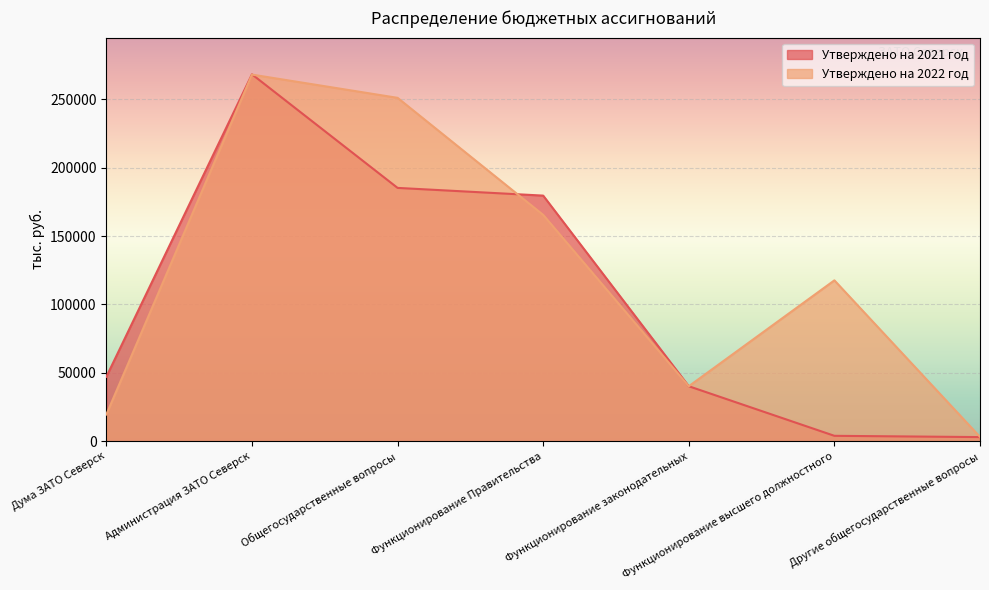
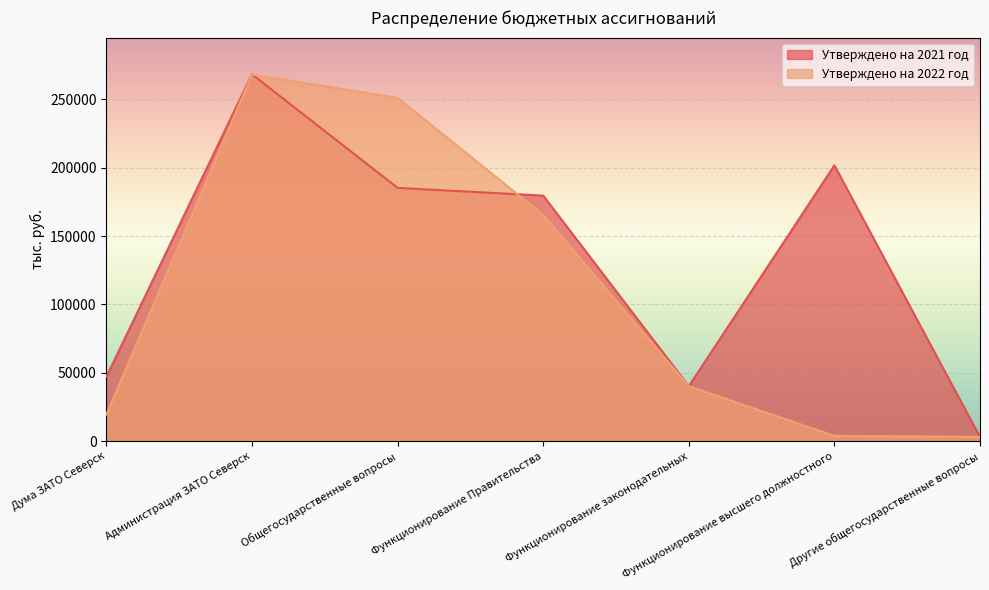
  {
    "Утверждено на 2021 год": {
      "Дума ЗАТО Северск": 47000,
      "Общегосударственные вопросы": 185000,
      "Функционирование Правительства": 180000,
-     "Функционирование высшего должностного": 4000
+     "Функционирование высшего должностного": 202000
    },
    "Утверждено на 2022 год": {
      "Дума ЗАТО Северск": 20000,
      "Общегосударственные вопросы": 251000,
      "Функционирование Правительства": 165000,
-     "Функционирование высшего должностного": 118000
+     "Функционирование высшего должностного": 4000
    }
  }
